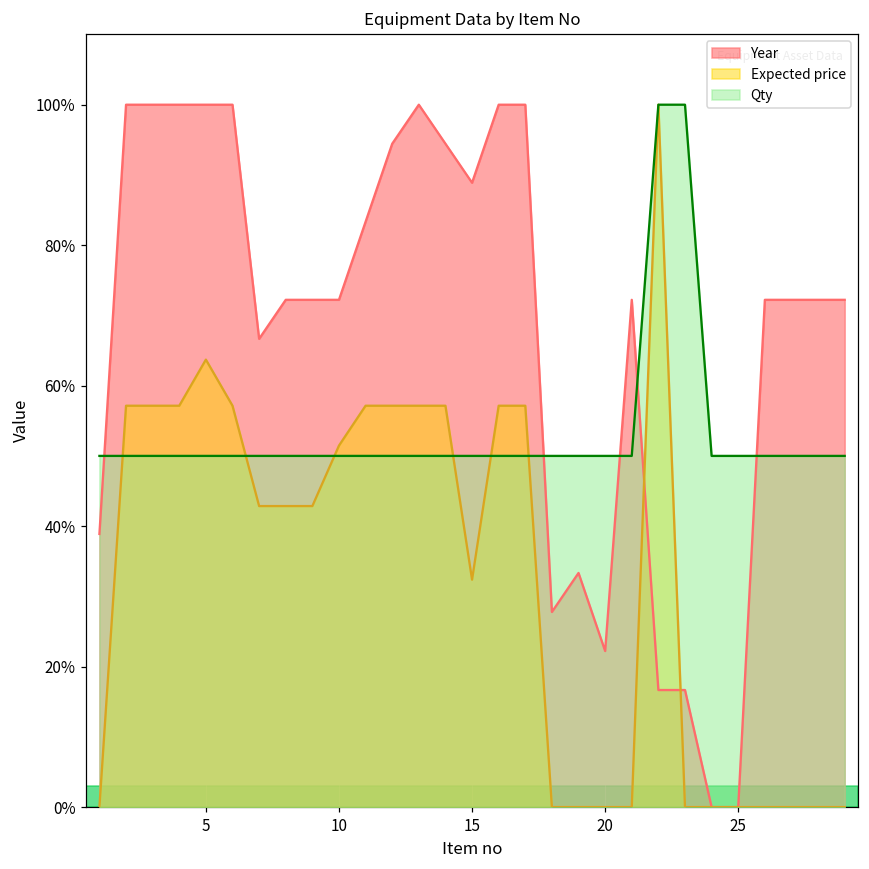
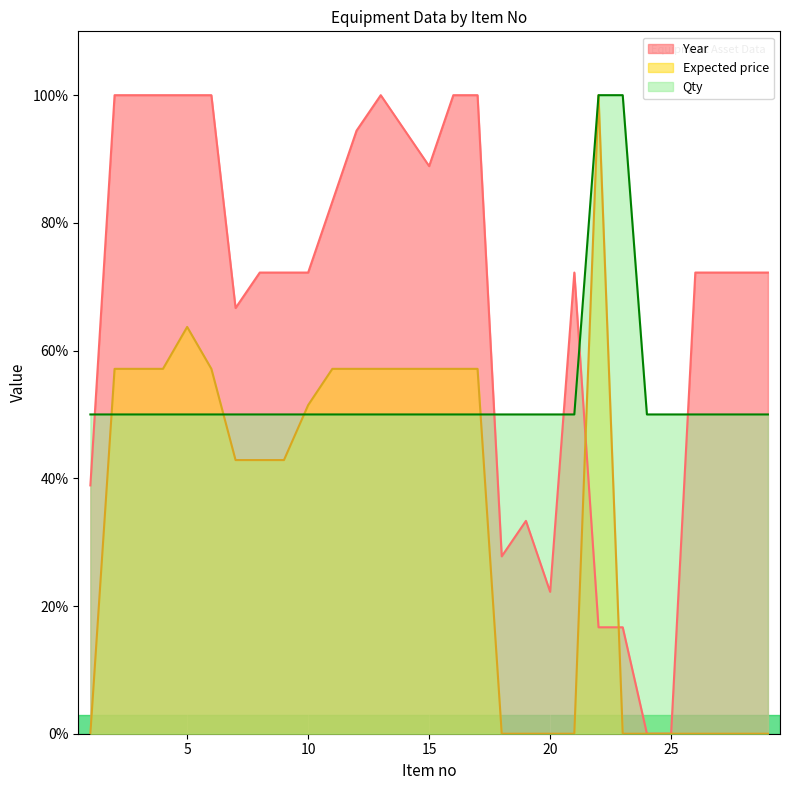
  {
    "Year": {
      "5": "100%",
      "10": "72%",
      "15": "89%",
      "20": "22%"
    },
    "Expected price": {
      "5": "64%",
      "10": "51%",
-     "15": "32%"
+     "15": "57%"
    },
    "Qty": {
      "5": "50%",
      "10": "50%",
      "15": "50%",
      "20": "50%",
      "25": "50%"
    }
  }
